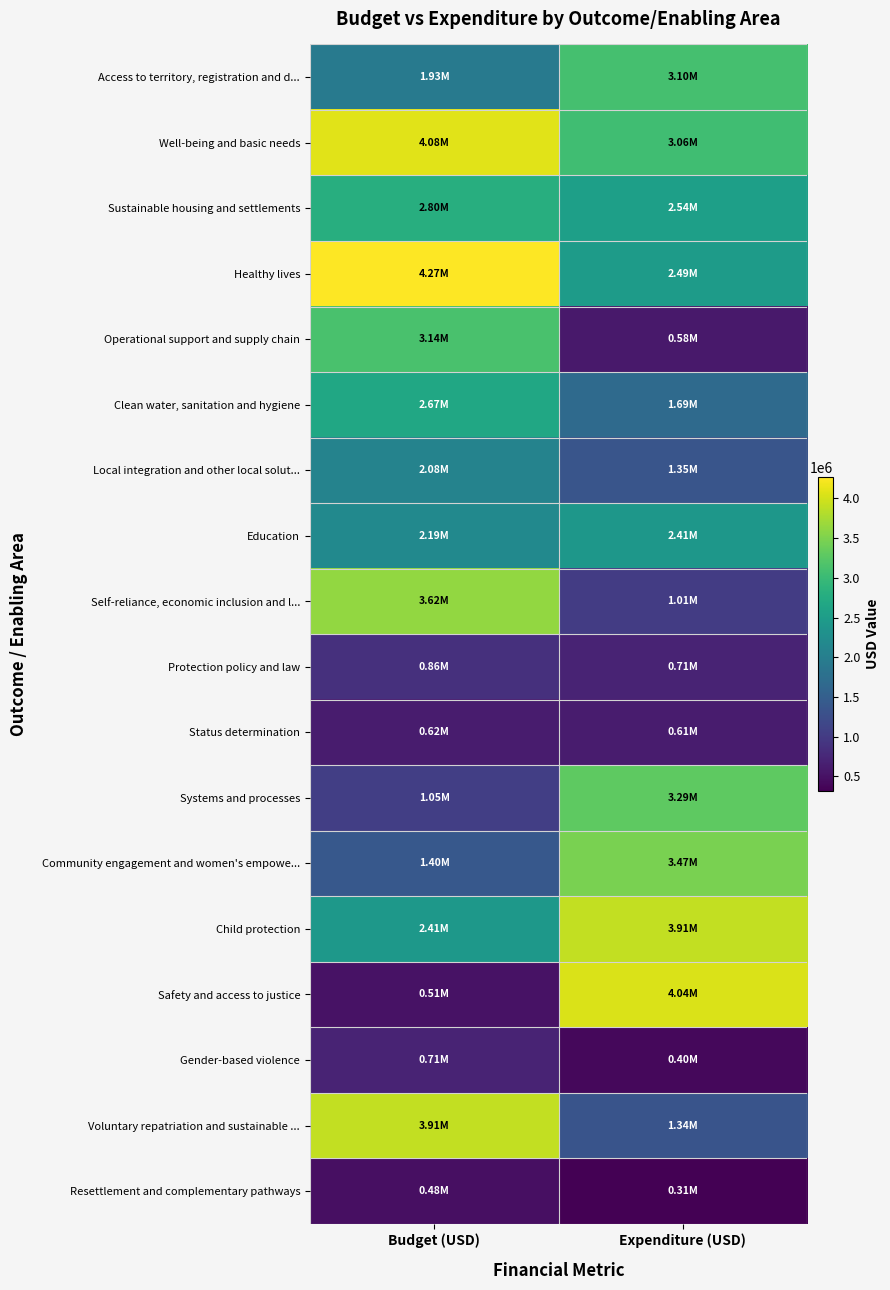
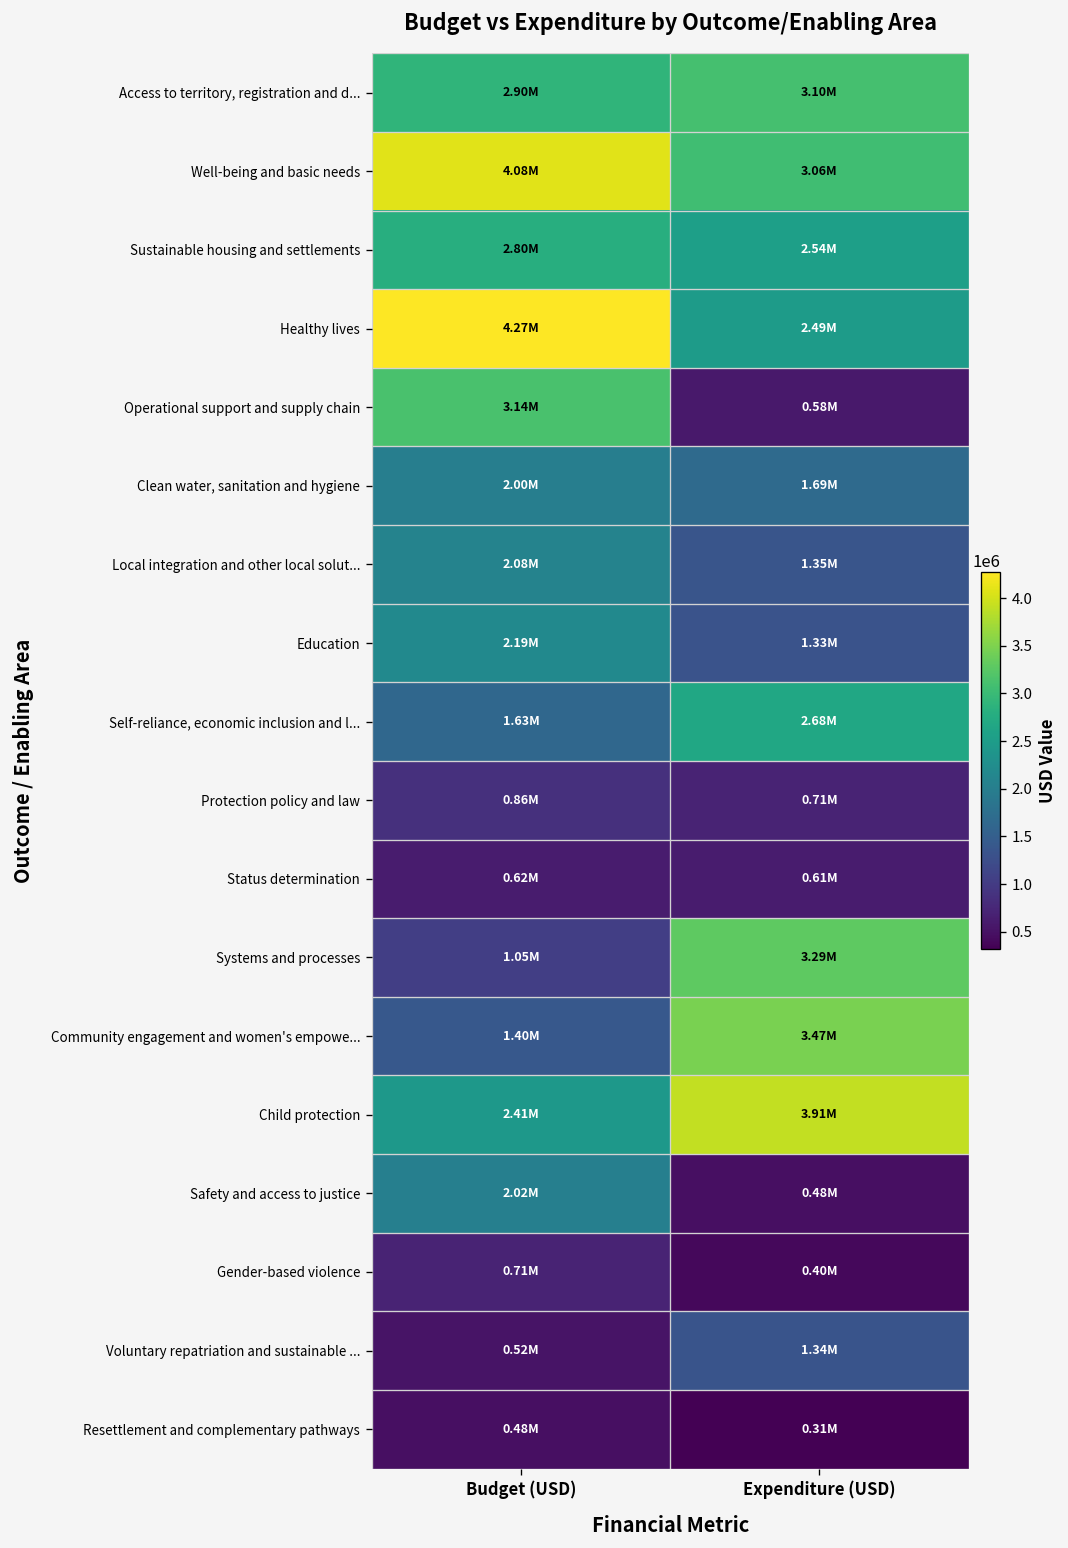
  {
    "Access to territory, registration and d...": {
-     "Budget (USD)": "1.93M",
+     "Budget (USD)": "2.90M",
      "Expenditure (USD)": "3.10M"
    },
    "Well-being and basic needs": {
      "Budget (USD)": "4.08M",
      "Expenditure (USD)": "3.06M"
    },
    "Sustainable housing and settlements": {
      "Budget (USD)": "2.80M",
      "Expenditure (USD)": "2.54M"
    },
    "Healthy lives": {
      "Budget (USD)": "4.27M",
      "Expenditure (USD)": "2.49M"
    },
    "Operational support and supply chain": {
      "Budget (USD)": "3.14M",
      "Expenditure (USD)": "0.58M"
    },
    "Clean water, sanitation and hygiene": {
-     "Budget (USD)": "2.67M",
+     "Budget (USD)": "2.00M",
      "Expenditure (USD)": "1.69M"
    },
    "Local integration and other local solut...": {
      "Budget (USD)": "2.08M",
      "Expenditure (USD)": "1.35M"
    },
    "Education": {
      "Budget (USD)": "2.19M",
-     "Expenditure (USD)": "2.41M"
+     "Expenditure (USD)": "1.33M"
    },
    "Self-reliance, economic inclusion and l...": {
-     "Budget (USD)": "3.62M",
-     "Expenditure (USD)": "1.01M"
+     "Budget (USD)": "1.63M",
+     "Expenditure (USD)": "2.68M"
    },
    "Protection policy and law": {
      "Budget (USD)": "0.86M",
      "Expenditure (USD)": "0.71M"
    },
    "Status determination": {
      "Budget (USD)": "0.62M",
      "Expenditure (USD)": "0.61M"
    },
    "Systems and processes": {
      "Budget (USD)": "1.05M",
      "Expenditure (USD)": "3.29M"
    },
    "Community engagement and women's empowe...": {
      "Budget (USD)": "1.40M",
      "Expenditure (USD)": "3.47M"
    },
    "Child protection": {
      "Budget (USD)": "2.41M",
      "Expenditure (USD)": "3.91M"
    },
    "Safety and access to justice": {
-     "Budget (USD)": "0.51M",
-     "Expenditure (USD)": "4.04M"
+     "Budget (USD)": "2.02M",
+     "Expenditure (USD)": "0.48M"
    },
    "Gender-based violence": {
      "Budget (USD)": "0.71M",
      "Expenditure (USD)": "0.40M"
    },
    "Voluntary repatriation and sustainable ...": {
-     "Budget (USD)": "3.91M",
+     "Budget (USD)": "0.52M",
      "Expenditure (USD)": "1.34M"
    },
    "Resettlement and complementary pathways": {
      "Budget (USD)": "0.48M",
      "Expenditure (USD)": "0.31M"
    }
  }
